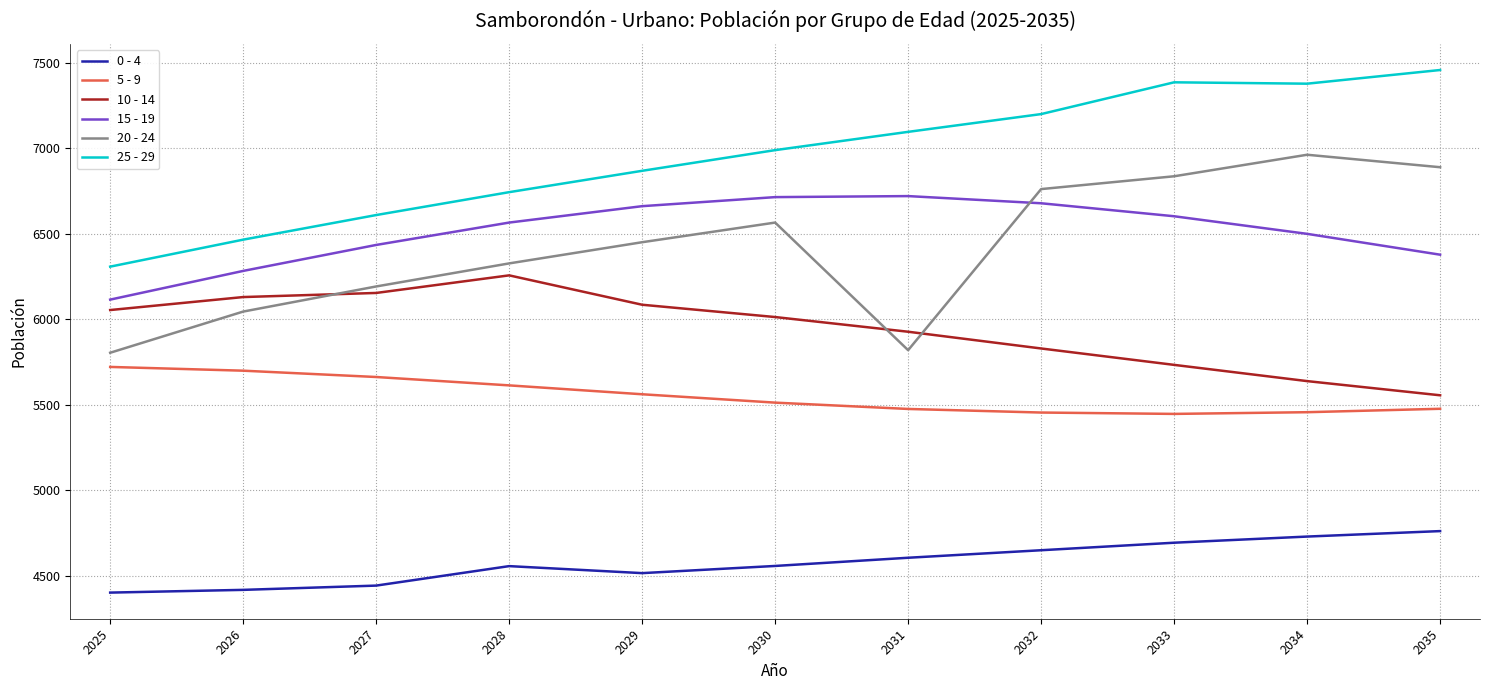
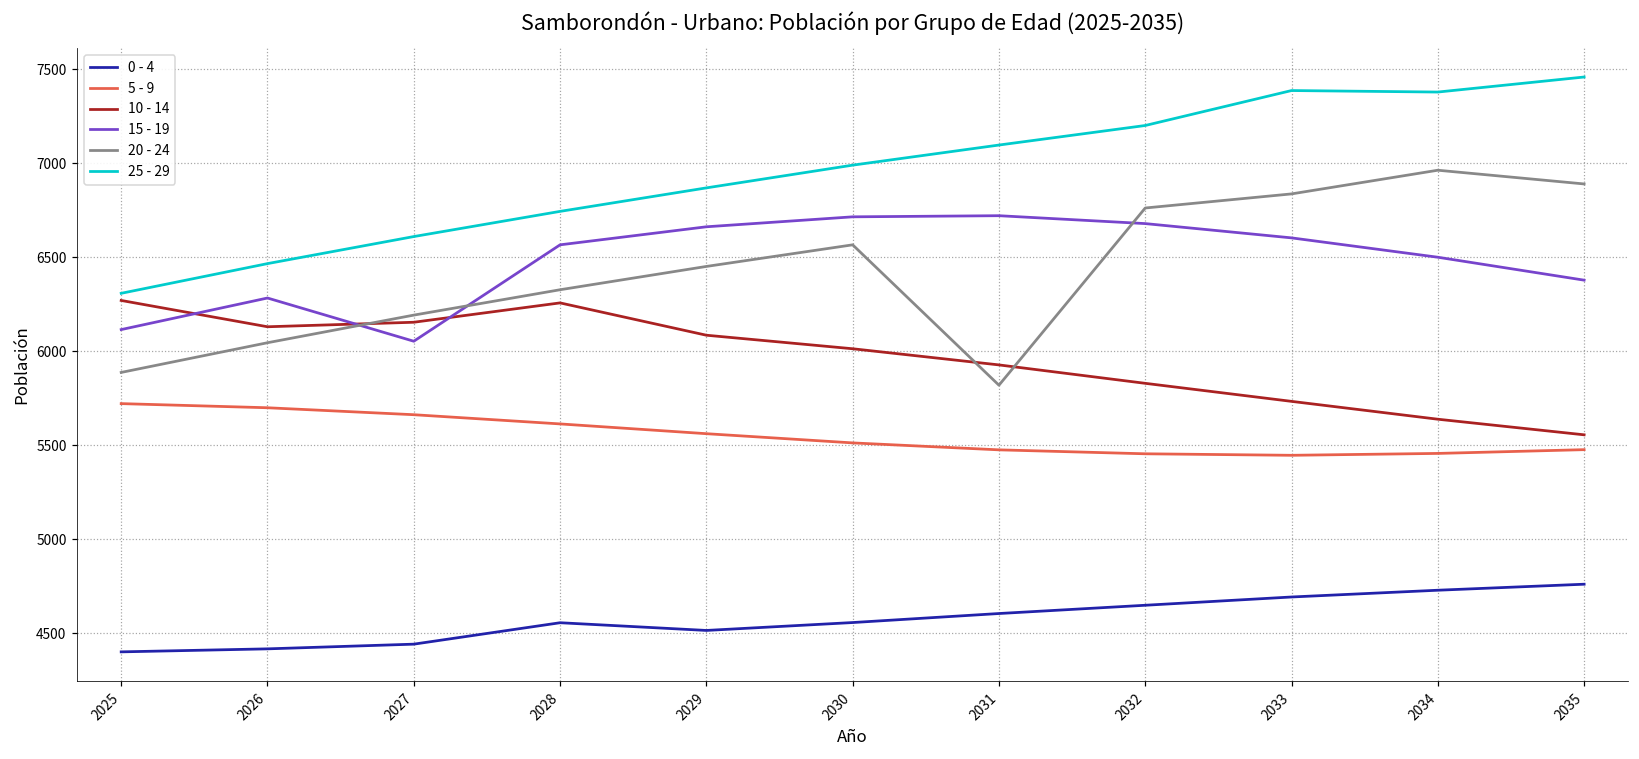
  {
    "0 - 4": {
      "2025": 4400,
      "2026": 4420,
      "2027": 4440,
      "2028": 4560,
      "2029": 4510,
      "2030": 4560,
      "2031": 4600,
      "2032": 4650,
      "2033": 4690,
      "2034": 4730,
      "2035": 4760
    },
    "5 - 9": {
      "2025": 5720,
      "2026": 5700,
      "2027": 5660,
      "2028": 5610,
      "2029": 5560,
      "2030": 5510,
      "2031": 5480,
      "2032": 5450,
      "2033": 5450,
      "2034": 5460,
      "2035": 5480
    },
    "10 - 14": {
-     "2025": 6050,
+     "2025": 6270,
      "2026": 6130,
      "2027": 6150,
      "2028": 6260,
      "2029": 6090,
      "2030": 6010,
      "2031": 5930,
      "2032": 5830,
      "2033": 5730,
      "2034": 5640,
      "2035": 5560
    },
    "15 - 19": {
      "2025": 6120,
      "2026": 6280,
-     "2027": 6440,
+     "2027": 6050,
      "2028": 6570,
      "2029": 6660,
      "2030": 6720,
      "2031": 6720,
      "2032": 6680,
      "2033": 6600,
      "2034": 6500,
      "2035": 6380
    },
    "20 - 24": {
-     "2025": 5800,
+     "2025": 5890,
      "2026": 6050,
      "2027": 6190,
      "2028": 6330,
      "2029": 6450,
      "2030": 6570,
      "2031": 5820,
      "2032": 6760,
      "2033": 6840,
      "2034": 6960,
      "2035": 6890
    },
    "25 - 29": {
      "2025": 6310,
      "2026": 6470,
      "2027": 6610,
      "2028": 6740,
      "2029": 6870,
      "2030": 6990,
      "2031": 7100,
      "2032": 7200,
      "2033": 7390,
      "2034": 7380,
      "2035": 7460
    }
  }
